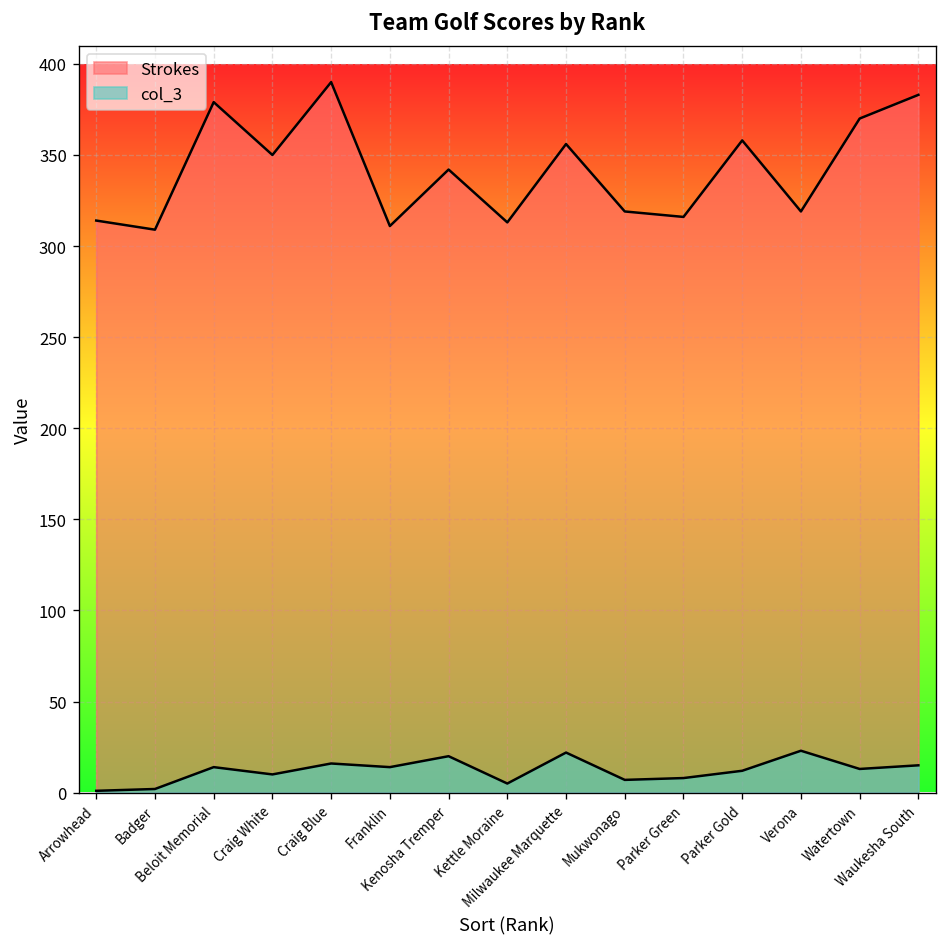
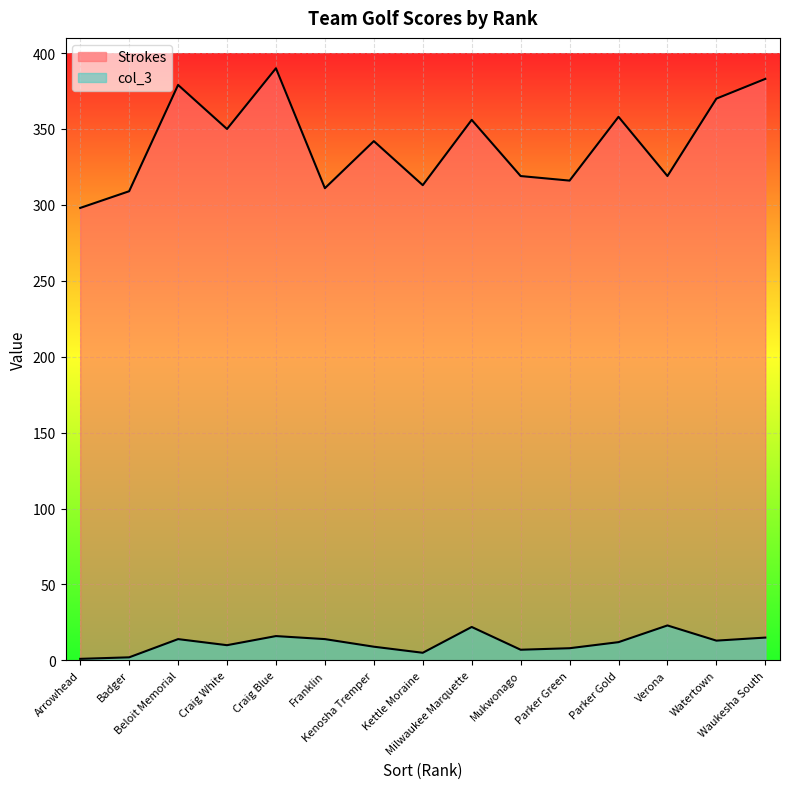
  {
    "Strokes": {
-     "Arrowhead": 314,
+     "Arrowhead": 298,
      "Badger": 309,
      "Beloit Memorial": 379,
      "Craig White": 350,
      "Craig Blue": 390,
      "Franklin": 311,
      "Kenosha Tremper": 342,
      "Kettle Moraine": 313,
      "Milwaukee Marquette": 356,
      "Mukwonago": 319,
      "Parker Green": 316,
      "Parker Gold": 358,
      "Verona": 319,
      "Watertown": 370,
      "Waukesha South": 383
    },
    "col_3": {
      "Arrowhead": 1,
      "Badger": 2,
      "Beloit Memorial": 14,
      "Craig White": 10,
      "Craig Blue": 16,
      "Franklin": 14,
-     "Kenosha Tremper": 20,
+     "Kenosha Tremper": 9,
      "Kettle Moraine": 5,
      "Milwaukee Marquette": 22,
      "Mukwonago": 7,
      "Parker Green": 8,
      "Parker Gold": 12,
      "Verona": 23,
      "Watertown": 13,
      "Waukesha South": 15
    }
  }
